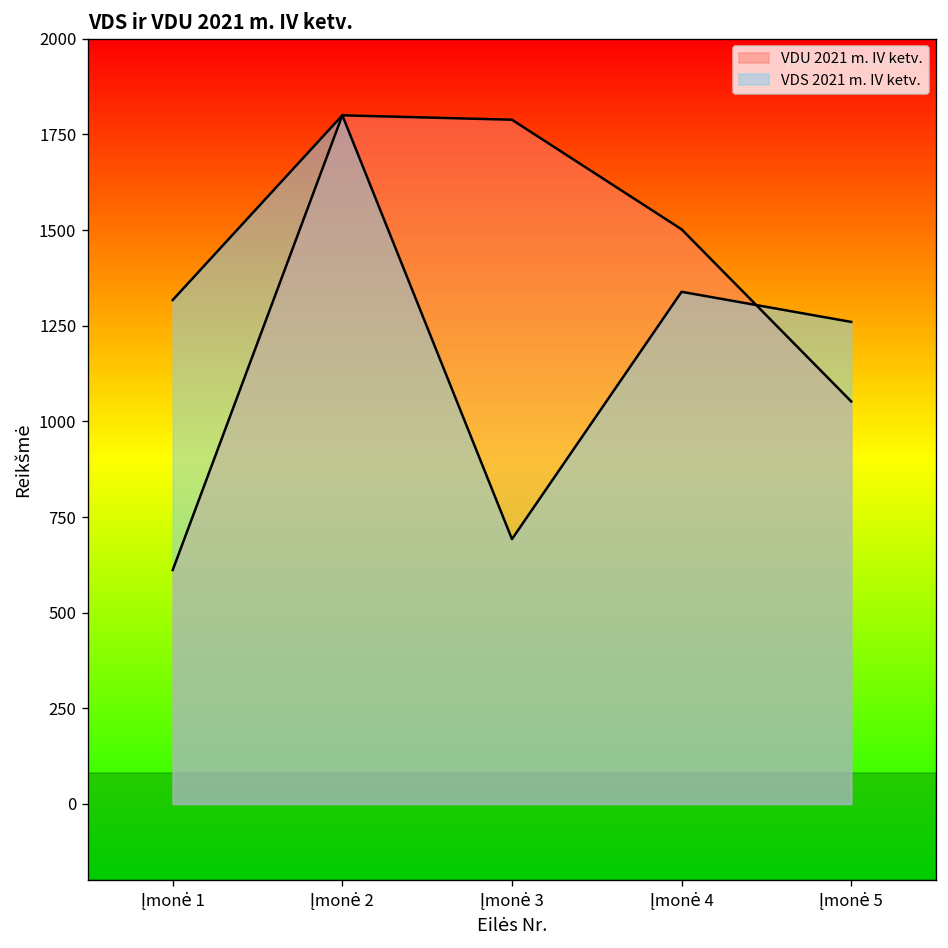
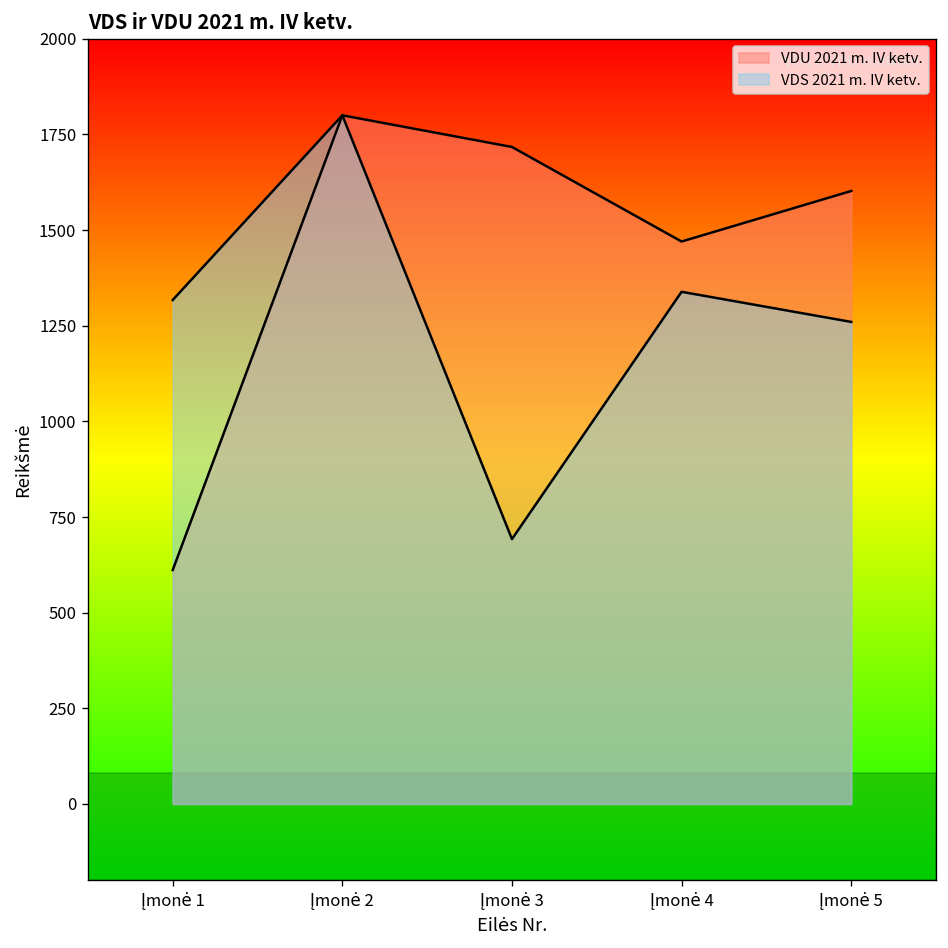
  {
    "VDU 2021 m. IV ketv.": {
      "Įmonė 1": 610,
-     "Įmonė 3": 1790,
-     "Įmonė 4": 1500,
-     "Įmonė 5": 1050
+     "Įmonė 3": 1720,
+     "Įmonė 4": 1470,
+     "Įmonė 5": 1600
    },
    "VDS 2021 m. IV ketv.": {
      "Įmonė 1": 1320,
      "Įmonė 3": 690,
      "Įmonė 4": 1340,
      "Įmonė 5": 1260
    }
  }
